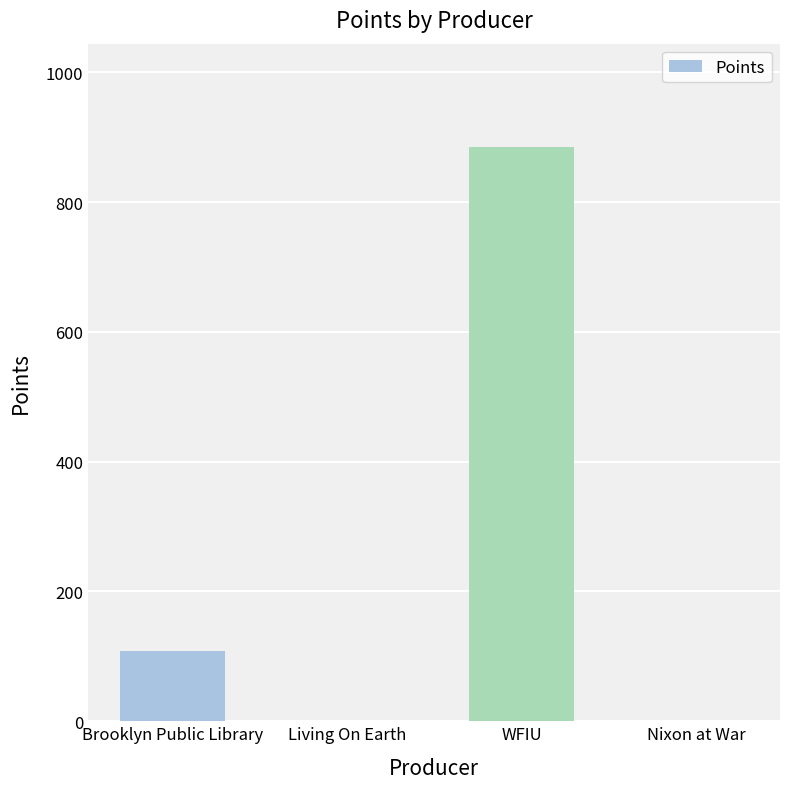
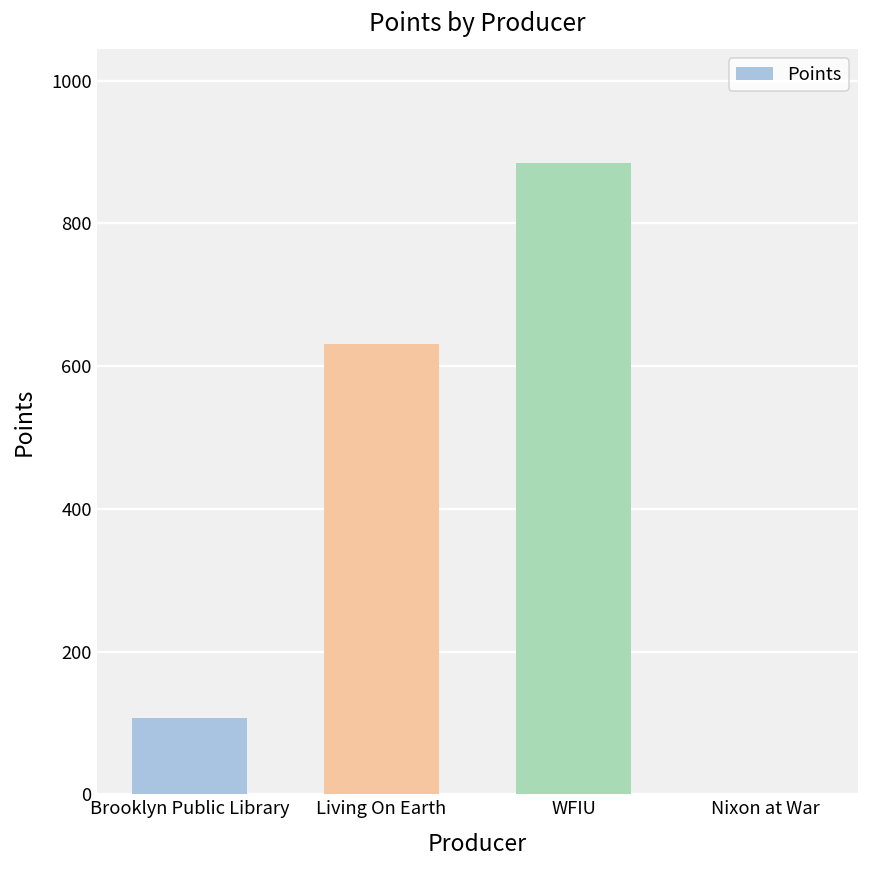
  {
    "Brooklyn Public Library": 110,
-   "Living On Earth": 0,
+   "Living On Earth": 630,
    "WFIU": 890,
    "Nixon at War": 0
  }
